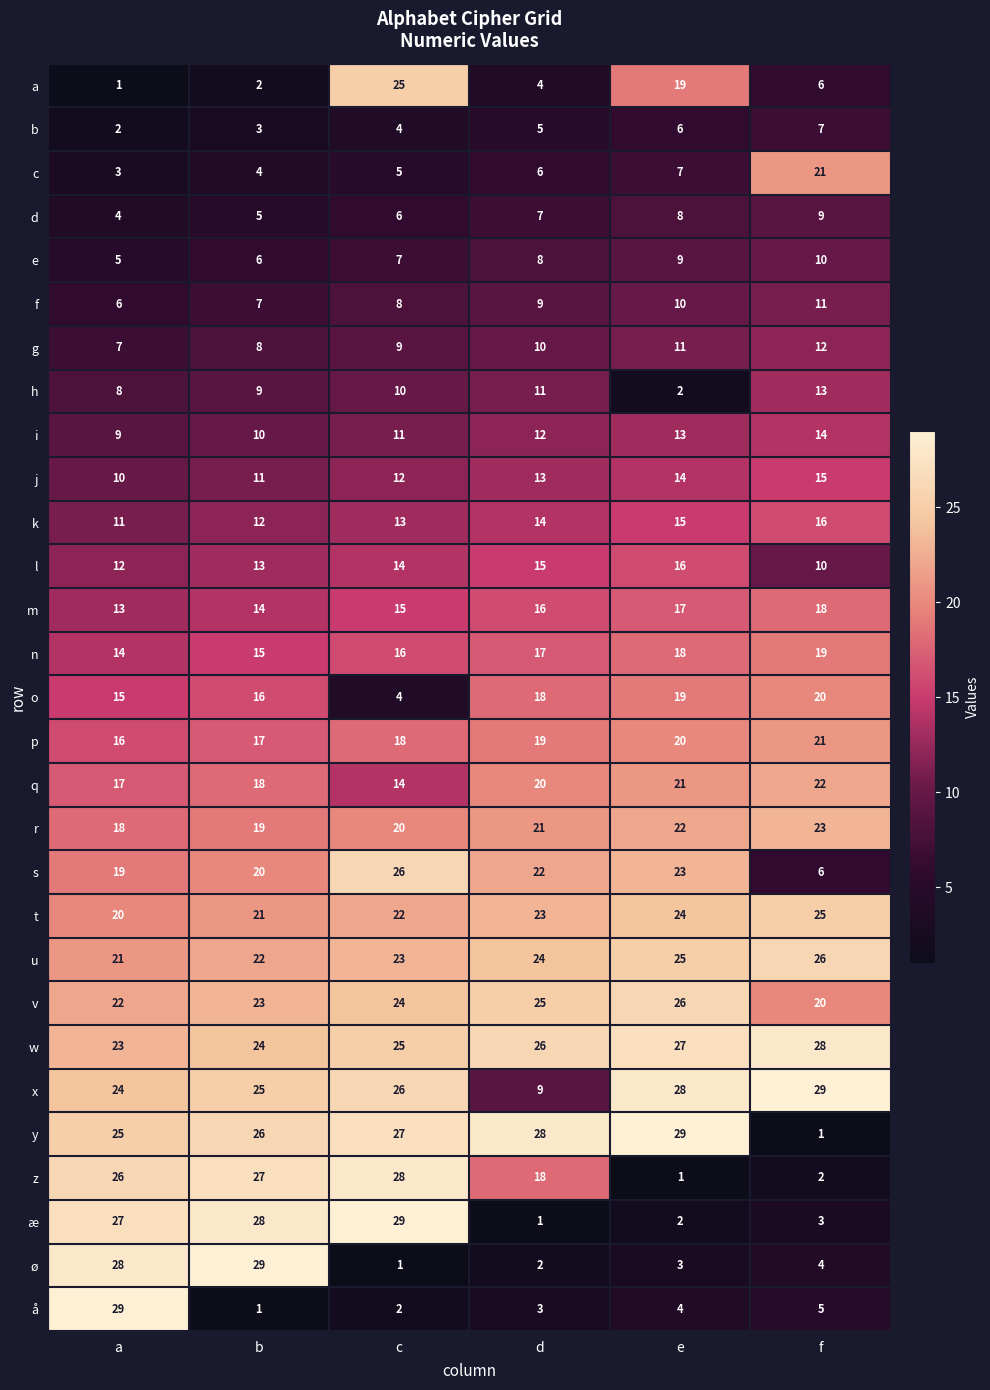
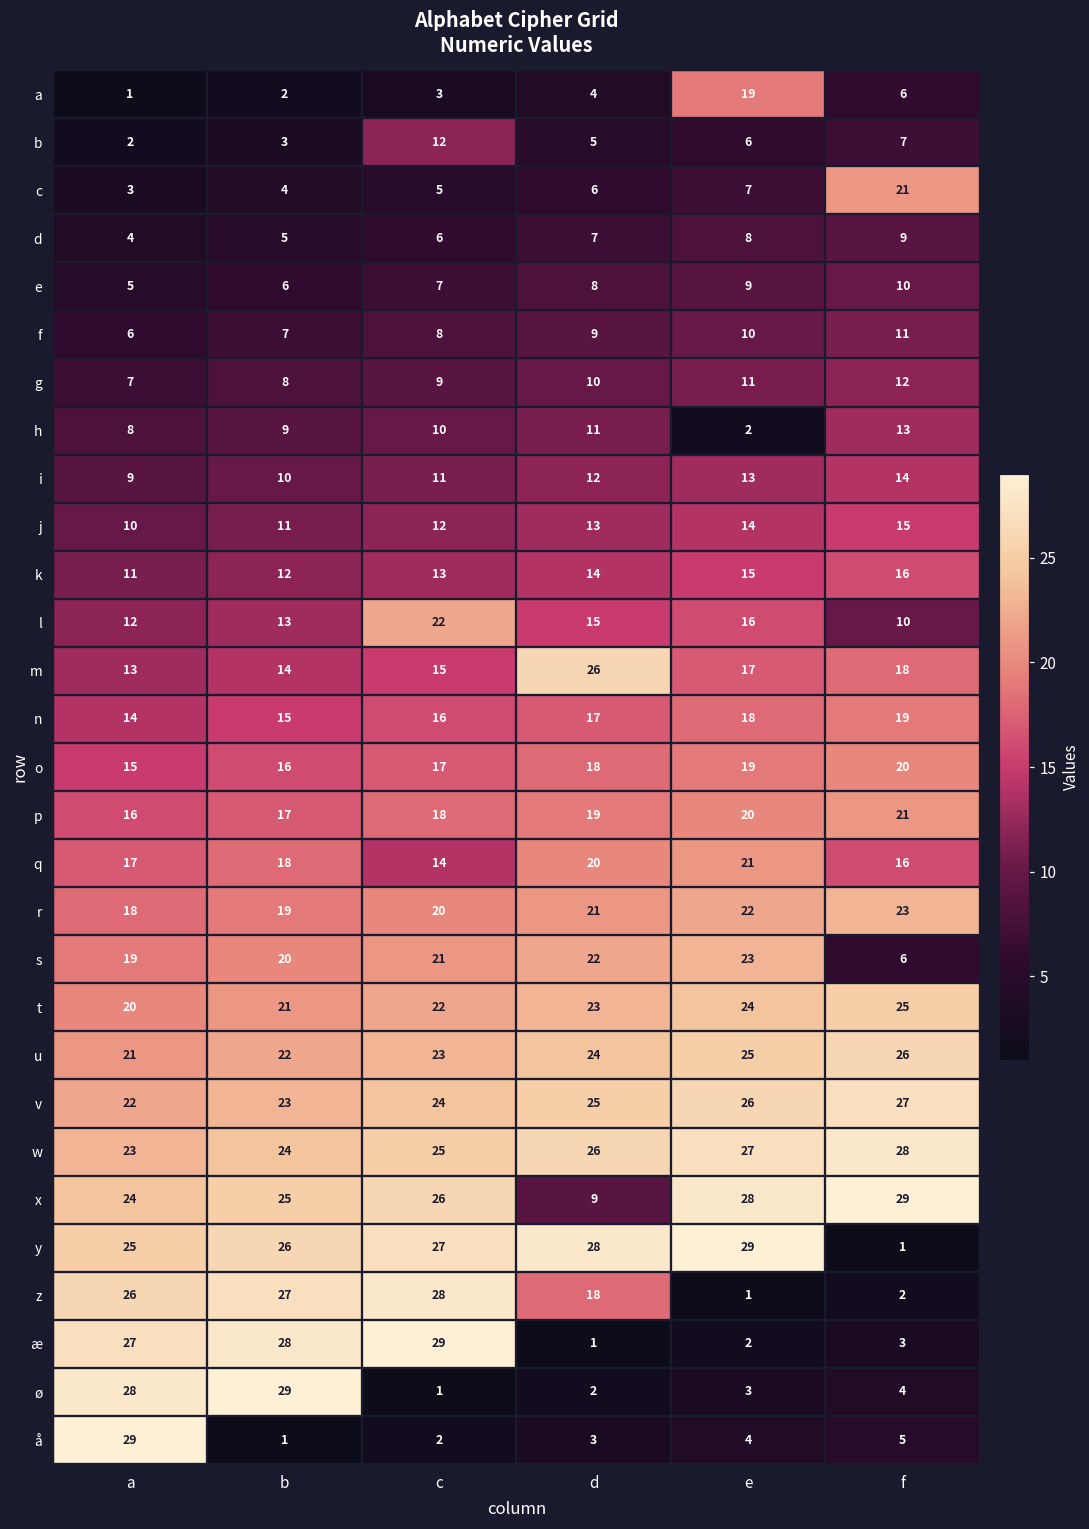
  {
    "a": {
      "a": 1,
      "b": 2,
-     "c": 25,
+     "c": 3,
      "d": 4,
      "e": 19,
      "f": 6
    },
    "b": {
      "a": 2,
      "b": 3,
-     "c": 4,
+     "c": 12,
      "d": 5,
      "e": 6,
      "f": 7
    },
    "c": {
      "a": 3,
      "b": 4,
      "c": 5,
      "d": 6,
      "e": 7,
      "f": 21
    },
    "d": {
      "a": 4,
      "b": 5,
      "c": 6,
      "d": 7,
      "e": 8,
      "f": 9
    },
    "e": {
      "a": 5,
      "b": 6,
      "c": 7,
      "d": 8,
      "e": 9,
      "f": 10
    },
    "f": {
      "a": 6,
      "b": 7,
      "c": 8,
      "d": 9,
      "e": 10,
      "f": 11
    },
    "g": {
      "a": 7,
      "b": 8,
      "c": 9,
      "d": 10,
      "e": 11,
      "f": 12
    },
    "h": {
      "a": 8,
      "b": 9,
      "c": 10,
      "d": 11,
      "e": 2,
      "f": 13
    },
    "i": {
      "a": 9,
      "b": 10,
      "c": 11,
      "d": 12,
      "e": 13,
      "f": 14
    },
    "j": {
      "a": 10,
      "b": 11,
      "c": 12,
      "d": 13,
      "e": 14,
      "f": 15
    },
    "k": {
      "a": 11,
      "b": 12,
      "c": 13,
      "d": 14,
      "e": 15,
      "f": 16
    },
    "l": {
      "a": 12,
      "b": 13,
-     "c": 14,
+     "c": 22,
      "d": 15,
      "e": 16,
      "f": 10
    },
    "m": {
      "a": 13,
      "b": 14,
      "c": 15,
-     "d": 16,
+     "d": 26,
      "e": 17,
      "f": 18
    },
    "n": {
      "a": 14,
      "b": 15,
      "c": 16,
      "d": 17,
      "e": 18,
      "f": 19
    },
    "o": {
      "a": 15,
      "b": 16,
-     "c": 4,
+     "c": 17,
      "d": 18,
      "e": 19,
      "f": 20
    },
    "p": {
      "a": 16,
      "b": 17,
      "c": 18,
      "d": 19,
      "e": 20,
      "f": 21
    },
    "q": {
      "a": 17,
      "b": 18,
      "c": 14,
      "d": 20,
      "e": 21,
-     "f": 22
+     "f": 16
    },
    "r": {
      "a": 18,
      "b": 19,
      "c": 20,
      "d": 21,
      "e": 22,
      "f": 23
    },
    "s": {
      "a": 19,
      "b": 20,
-     "c": 26,
+     "c": 21,
      "d": 22,
      "e": 23,
      "f": 6
    },
    "t": {
      "a": 20,
      "b": 21,
      "c": 22,
      "d": 23,
      "e": 24,
      "f": 25
    },
    "u": {
      "a": 21,
      "b": 22,
      "c": 23,
      "d": 24,
      "e": 25,
      "f": 26
    },
    "v": {
      "a": 22,
      "b": 23,
      "c": 24,
      "d": 25,
      "e": 26,
-     "f": 20
+     "f": 27
    },
    "w": {
      "a": 23,
      "b": 24,
      "c": 25,
      "d": 26,
      "e": 27,
      "f": 28
    },
    "x": {
      "a": 24,
      "b": 25,
      "c": 26,
      "d": 9,
      "e": 28,
      "f": 29
    },
    "y": {
      "a": 25,
      "b": 26,
      "c": 27,
      "d": 28,
      "e": 29,
      "f": 1
    },
    "z": {
      "a": 26,
      "b": 27,
      "c": 28,
      "d": 18,
      "e": 1,
      "f": 2
    },
    "æ": {
      "a": 27,
      "b": 28,
      "c": 29,
      "d": 1,
      "e": 2,
      "f": 3
    },
    "ø": {
      "a": 28,
      "b": 29,
      "c": 1,
      "d": 2,
      "e": 3,
      "f": 4
    },
    "å": {
      "a": 29,
      "b": 1,
      "c": 2,
      "d": 3,
      "e": 4,
      "f": 5
    }
  }
